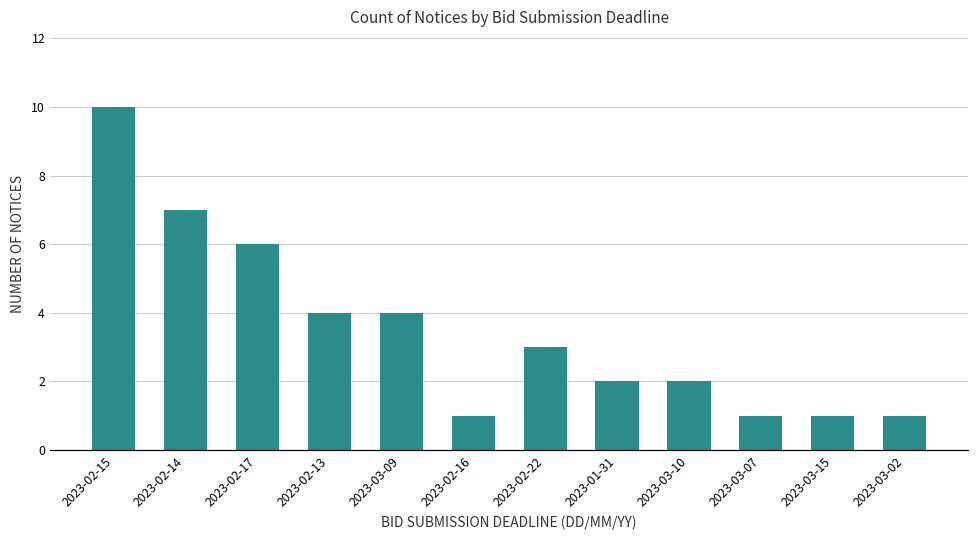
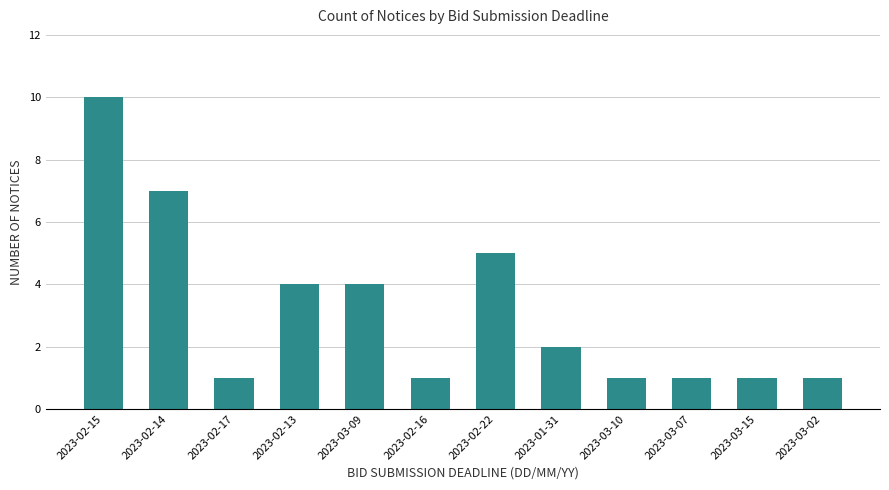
  {
    "2023-02-15": 10,
    "2023-02-14": 7,
-   "2023-02-17": 6,
+   "2023-02-17": 1,
    "2023-02-13": 4,
    "2023-03-09": 4,
    "2023-02-16": 1,
-   "2023-02-22": 3,
+   "2023-02-22": 5,
    "2023-01-31": 2,
-   "2023-03-10": 2,
+   "2023-03-10": 1,
    "2023-03-07": 1,
    "2023-03-15": 1,
    "2023-03-02": 1
  }
